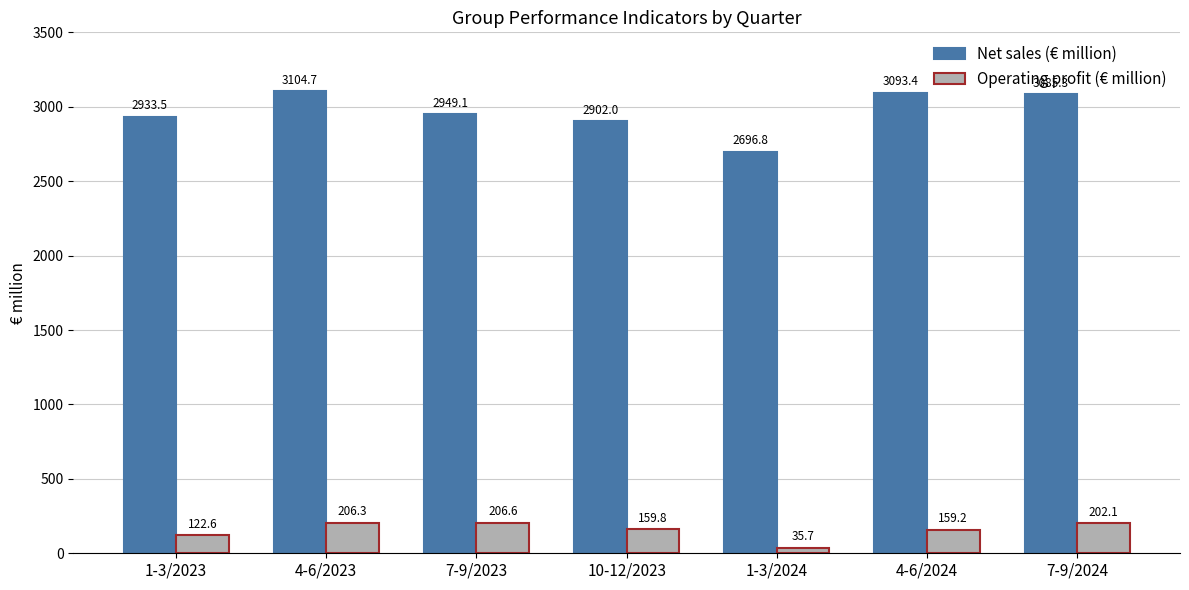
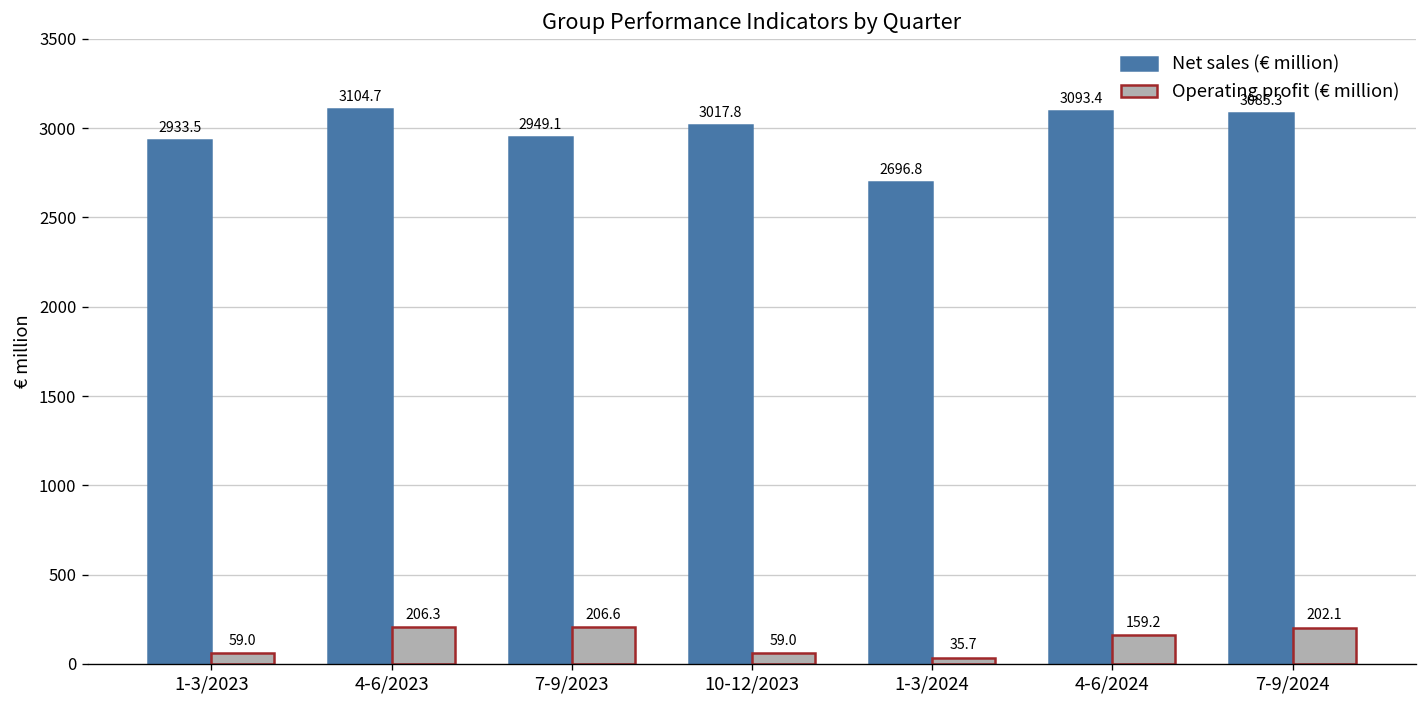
  {
    "Net sales (€ million)": {
      "1-3/2023": 2933.5,
      "4-6/2023": 3104.7,
      "7-9/2023": 2949.1,
-     "10-12/2023": 2902.0,
+     "10-12/2023": 3017.8,
      "1-3/2024": 2696.8,
      "4-6/2024": 3093.4,
      "7-9/2024": 3085.3
    },
    "Operating profit (€ million)": {
-     "1-3/2023": 122.6,
+     "1-3/2023": 59.0,
      "4-6/2023": 206.3,
      "7-9/2023": 206.6,
-     "10-12/2023": 159.8,
+     "10-12/2023": 59.0,
      "1-3/2024": 35.7,
      "4-6/2024": 159.2,
      "7-9/2024": 202.1
    }
  }
